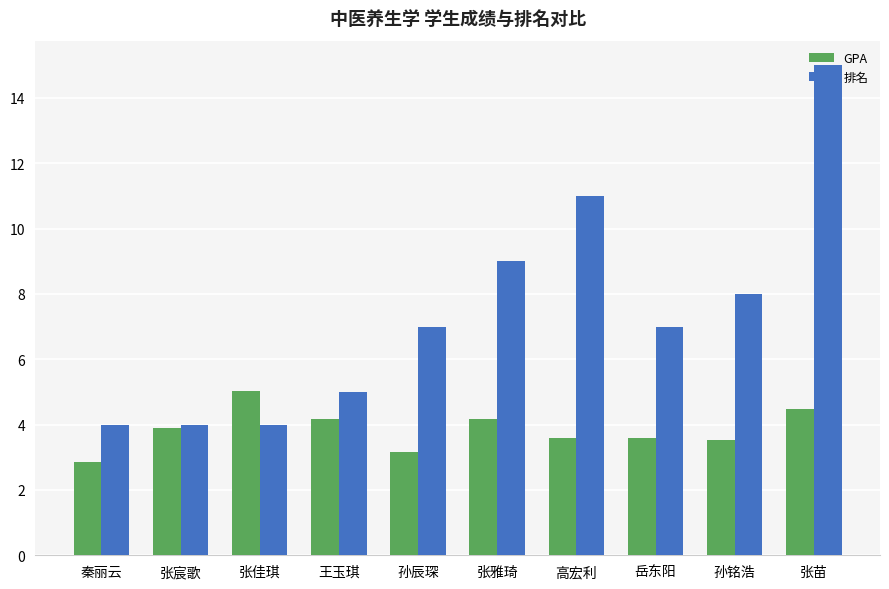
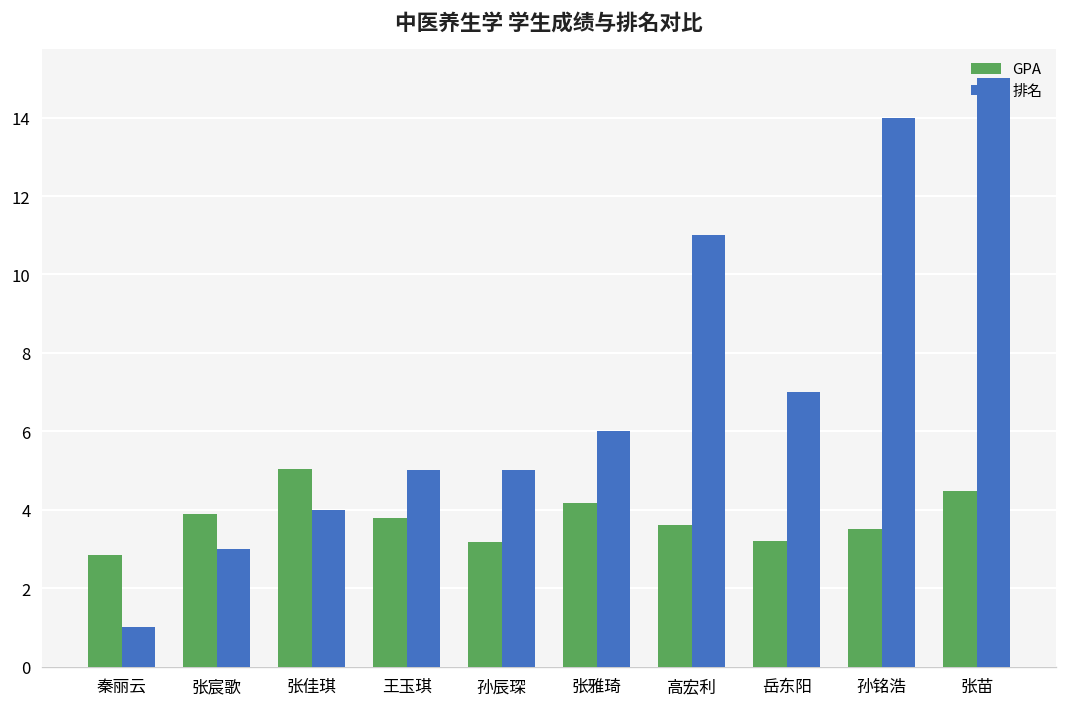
  {
    "GPA": {
      "秦丽云": 2.8,
      "张宸歌": 3.9,
      "张佳琪": 5.0,
-     "王玉琪": 4.2,
+     "王玉琪": 3.8,
      "孙辰琛": 3.2,
      "张雅琦": 4.2,
      "高宏利": 3.6,
-     "岳东阳": 3.6,
+     "岳东阳": 3.2,
      "孙铭浩": 3.5,
      "张苗": 4.5
    },
    "排名": {
-     "秦丽云": 4,
-     "张宸歌": 4,
+     "秦丽云": 1,
+     "张宸歌": 3,
      "张佳琪": 4,
      "王玉琪": 5,
-     "孙辰琛": 7,
-     "张雅琦": 9,
+     "孙辰琛": 5,
+     "张雅琦": 6,
      "高宏利": 11,
      "岳东阳": 7,
-     "孙铭浩": 8,
+     "孙铭浩": 14,
      "张苗": 15
    }
  }
